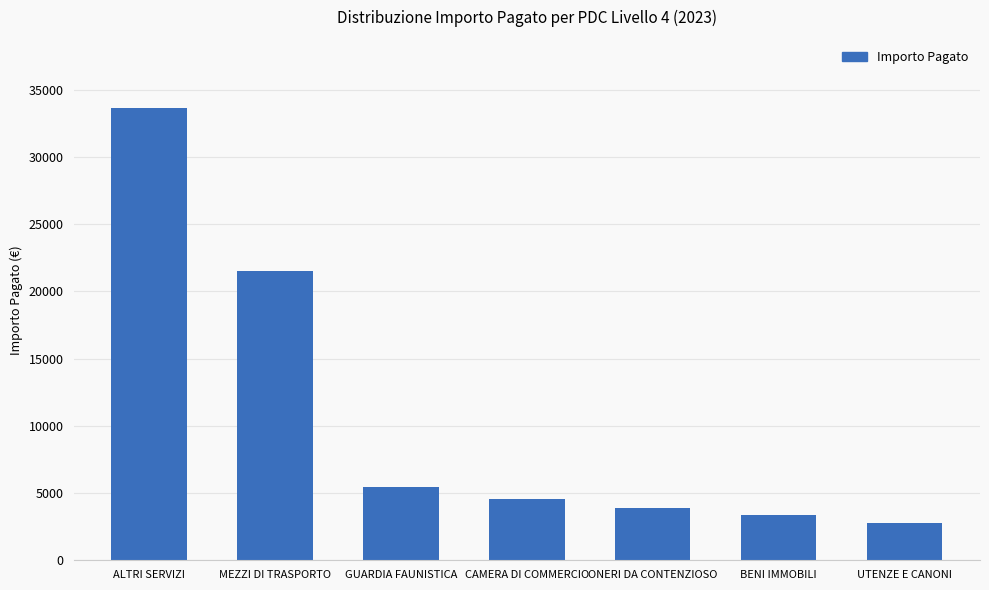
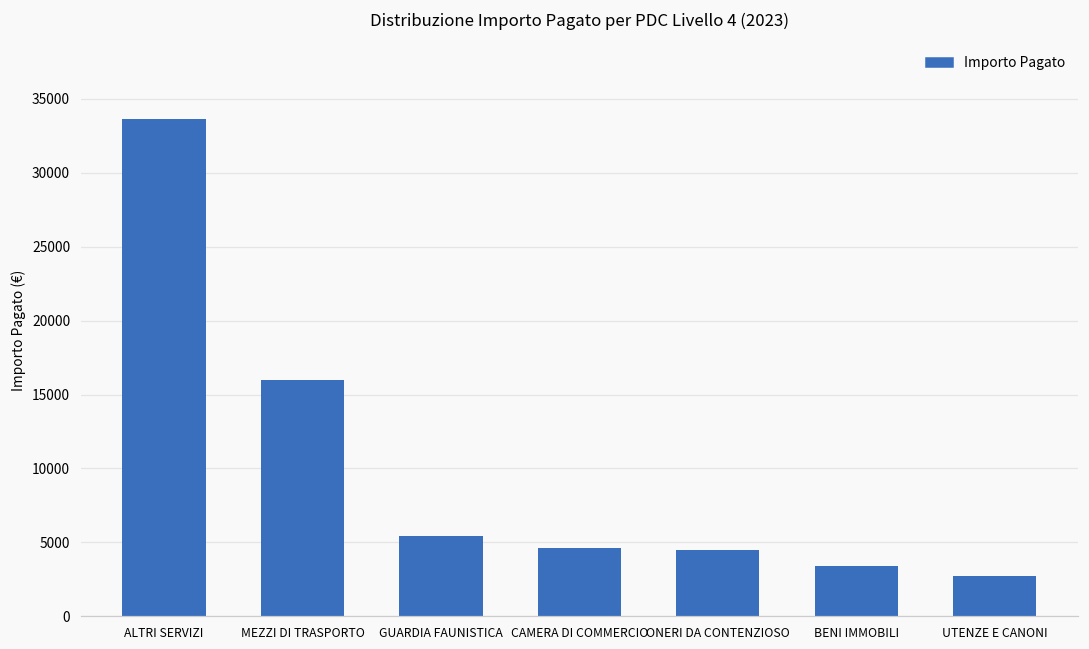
  {
    "ALTRI SERVIZI": 33700,
-   "MEZZI DI TRASPORTO": 21500,
+   "MEZZI DI TRASPORTO": 16000,
    "GUARDIA FAUNISTICA": 5400,
    "CAMERA DI COMMERCIO": 4600,
-   "ONERI DA CONTENZIOSO": 3900,
+   "ONERI DA CONTENZIOSO": 4500,
    "BENI IMMOBILI": 3400,
    "UTENZE E CANONI": 2700
  }
